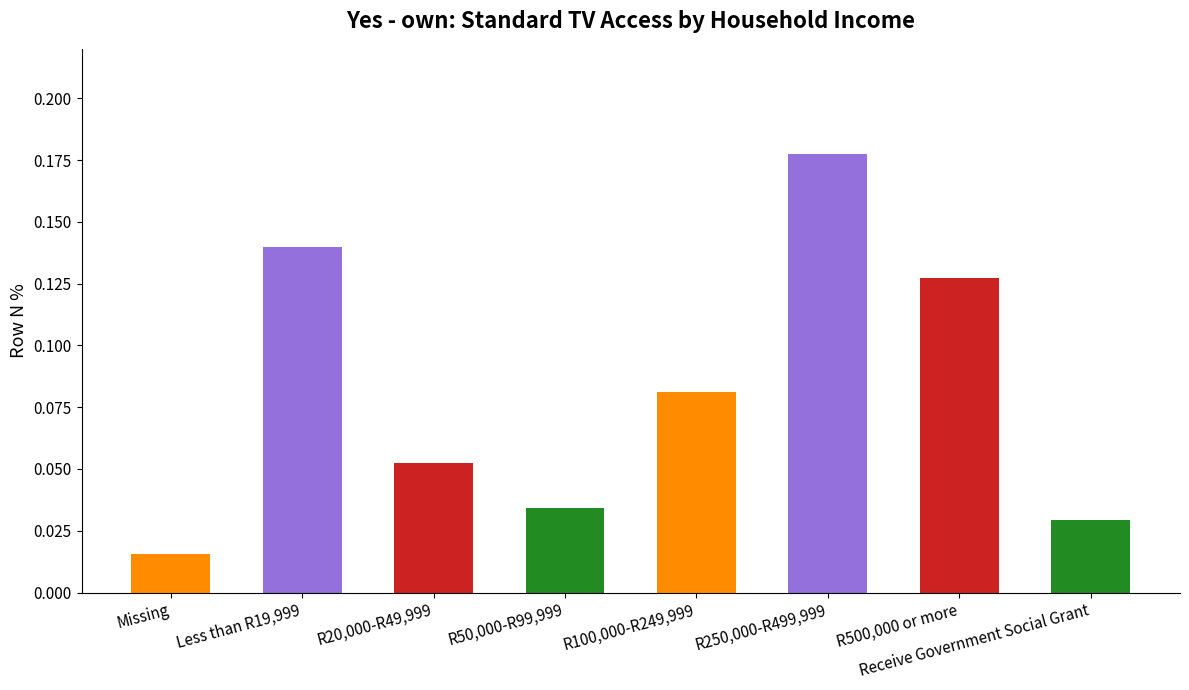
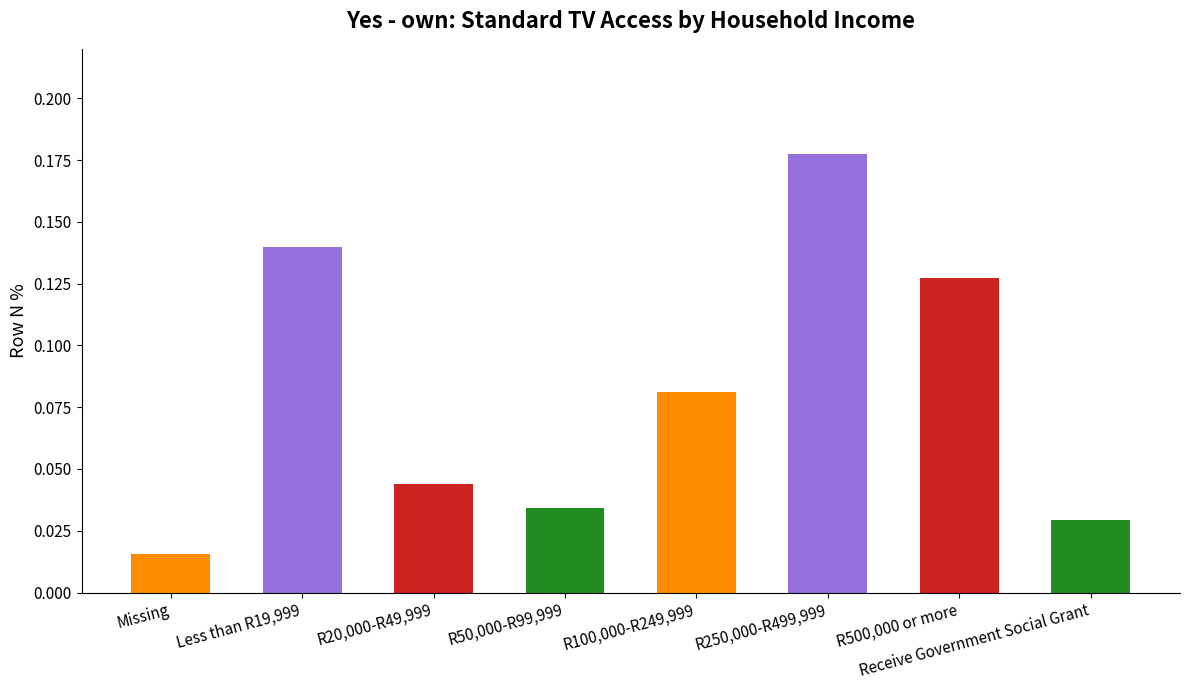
  {
    "Missing": 0.015,
    "Less than R19,999": 0.140,
-   "R20,000-R49,999": 0.052,
+   "R20,000-R49,999": 0.044,
    "R50,000-R99,999": 0.034,
    "R100,000-R249,999": 0.081,
    "R250,000-R499,999": 0.177,
    "R500,000 or more": 0.127,
    "Receive Government Social Grant": 0.029
  }
